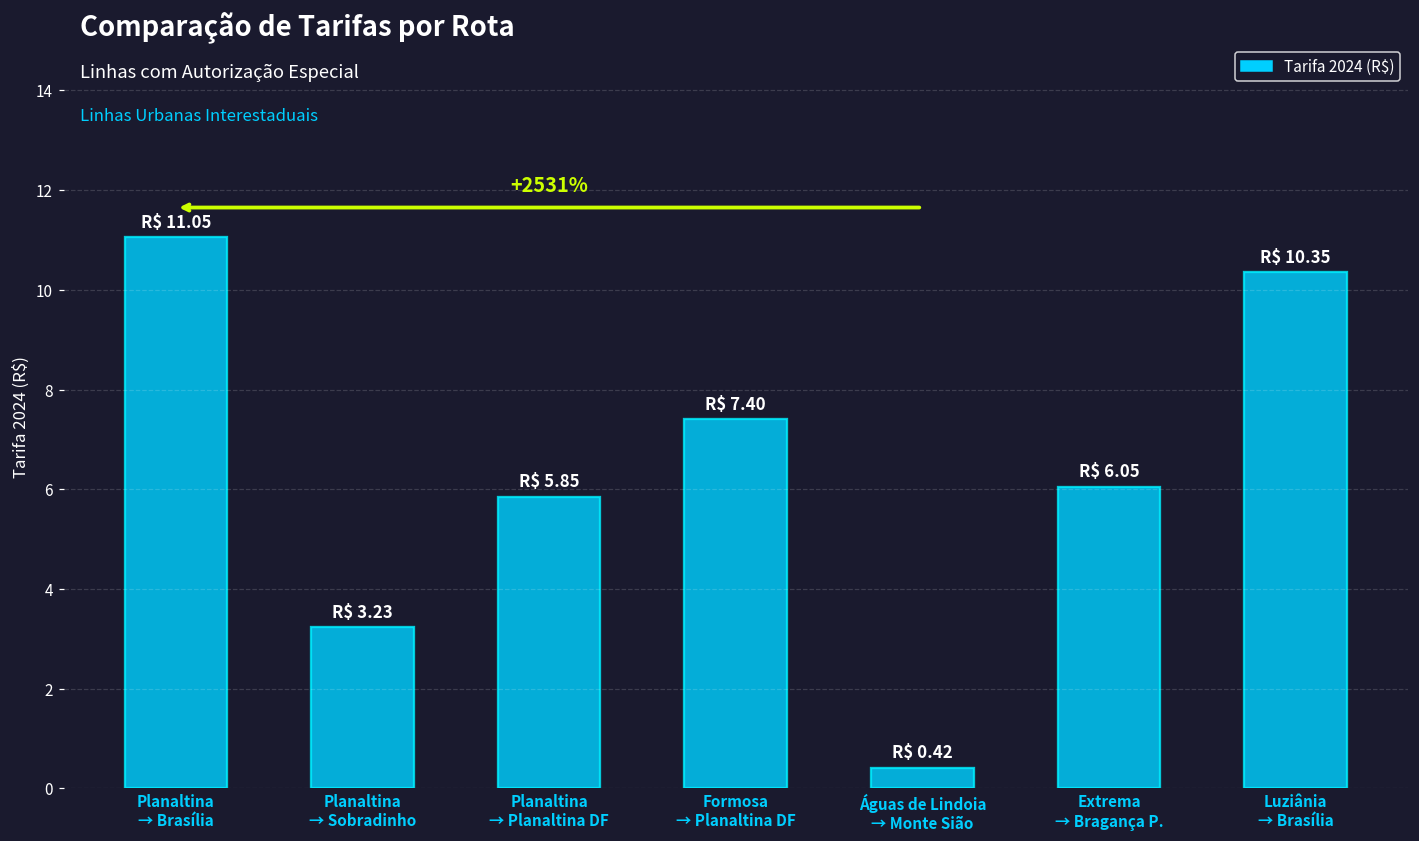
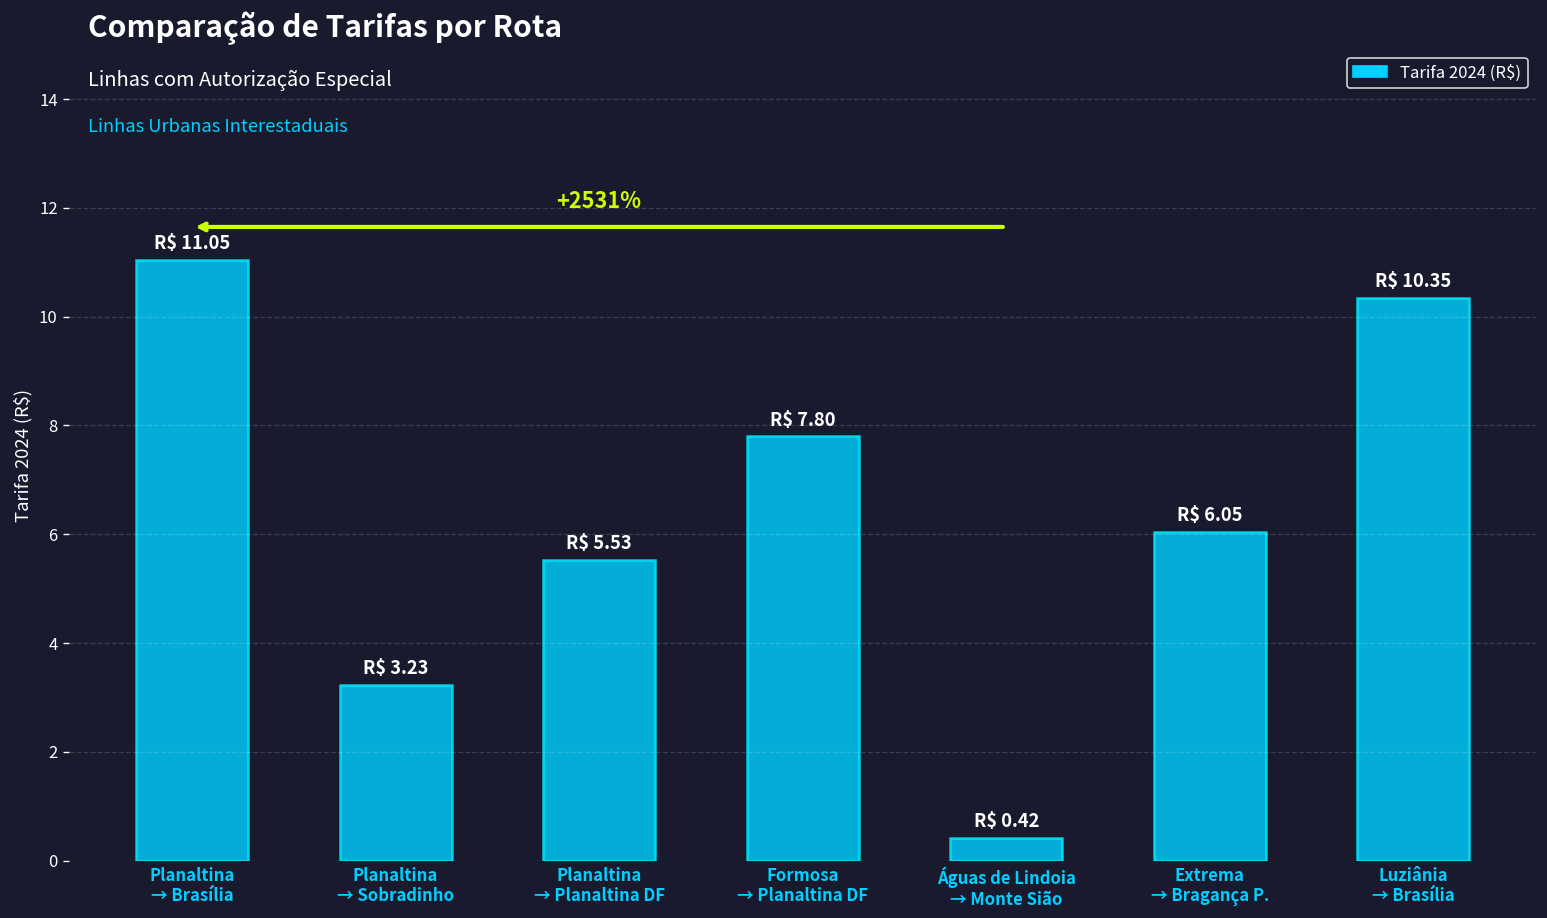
  {
    "Planaltina → Brasília": 11.05,
    "Planaltina → Sobradinho": 3.23,
-   "Planaltina → Planaltina DF": 5.85,
-   "Formosa → Planaltina DF": 7.40,
+   "Planaltina → Planaltina DF": 5.53,
+   "Formosa → Planaltina DF": 7.80,
    "Águas de Lindoia → Monte Sião": 0.42,
    "Extrema → Bragança P.": 6.05,
    "Luziânia → Brasília": 10.35
  }
